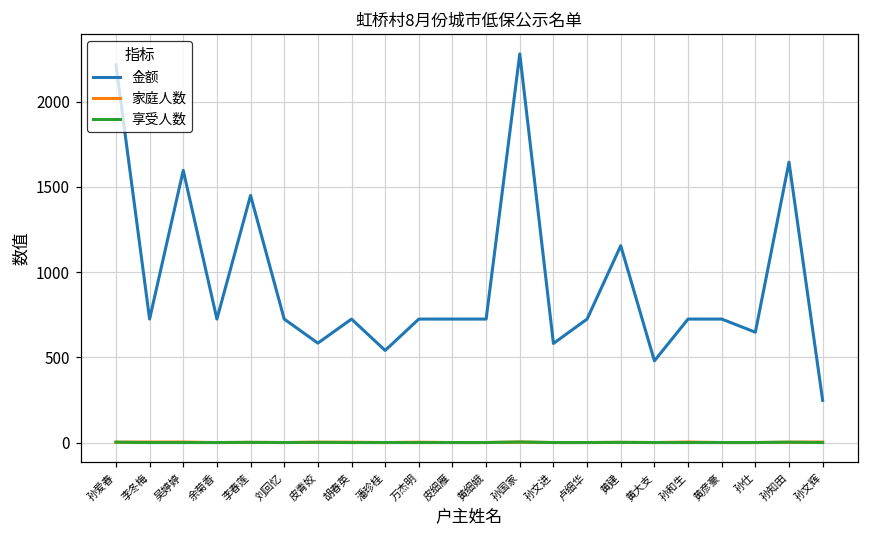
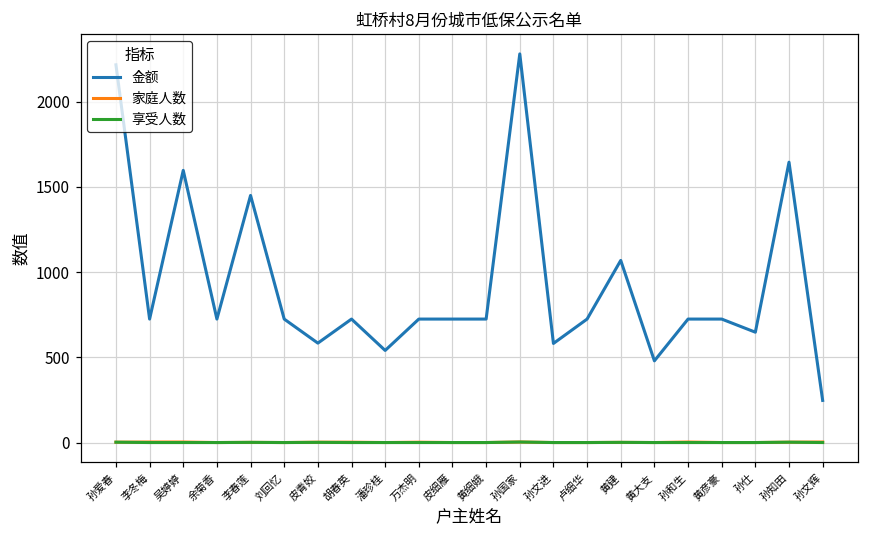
  {
    "金额": {
      "李冬梅": 730,
      "吴婷婷": 1600,
      "余菊香": 730,
      "李春莲": 1450,
      "刘回忆": 730,
      "皮青姣": 580,
      "胡春英": 730,
      "潘珍桂": 540,
      "万杰明": 730,
      "皮细雁": 730,
      "黄细娥": 730,
      "孙国家": 2280,
      "孙文进": 580,
      "卢细华": 730,
-     "黄建": 1160,
+     "黄建": 1070,
      "黄大支": 480,
      "孙和生": 730,
      "黄彦豪": 730,
      "孙仕": 650,
      "孙知田": 1650,
      "孙文辉": 250
    },
    "享受人数": {
      "孙爱春": 0,
      "李冬梅": 0,
      "吴婷婷": 0,
      "余菊香": 0,
      "李春莲": 0,
      "刘回忆": 0,
      "皮青姣": 0,
      "胡春英": 0,
      "潘珍桂": 0,
      "万杰明": 0,
      "皮细雁": 0,
      "黄细娥": 0,
      "孙国家": 0,
      "孙文进": 0,
      "卢细华": 0,
      "黄建": 0,
      "黄大支": 0,
      "孙和生": 0,
      "黄彦豪": 0,
      "孙仕": 0,
      "孙知田": 0,
      "孙文辉": 0
    }
  }
